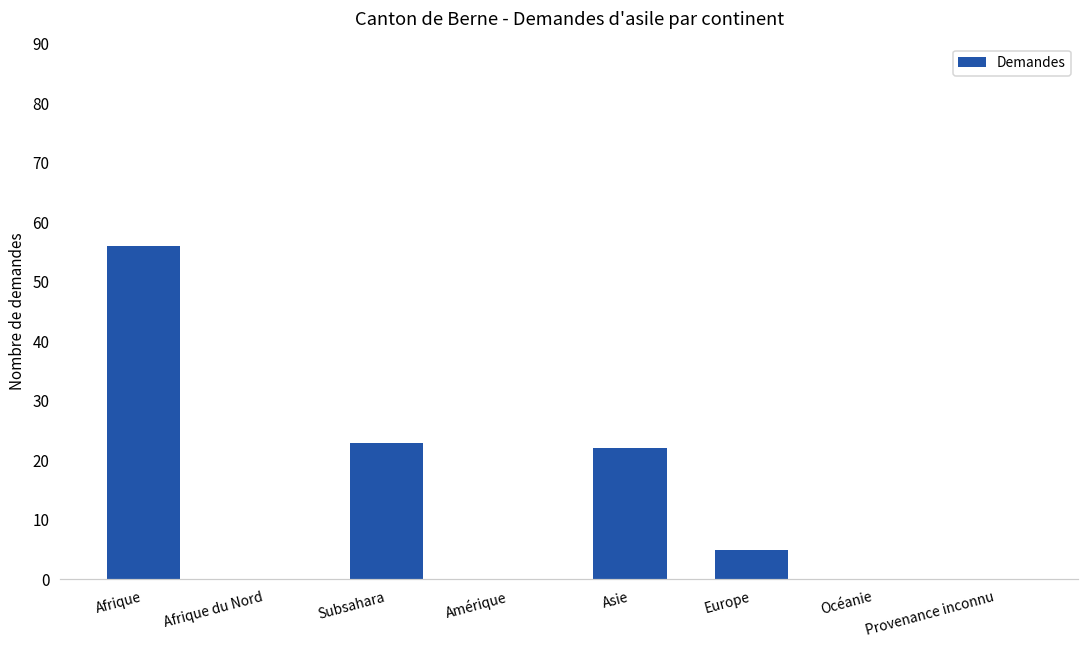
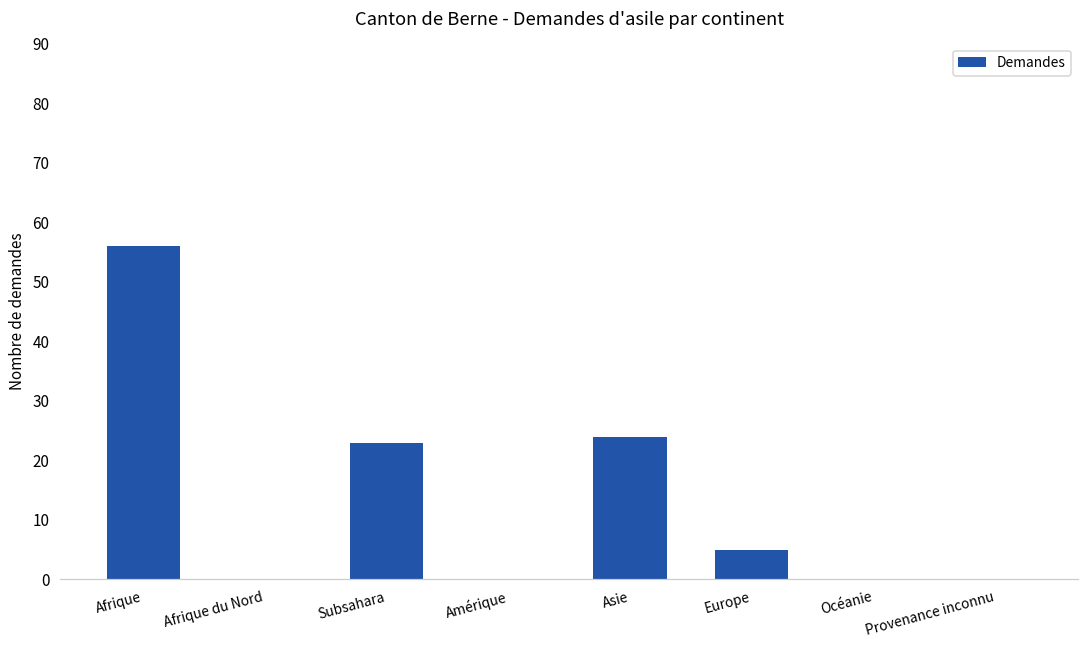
  {
    "Afrique": 56,
    "Afrique du Nord": 0,
    "Subsahara": 23,
    "Amérique": 0,
-   "Asie": 22,
+   "Asie": 24,
    "Europe": 5,
    "Océanie": 0,
    "Provenance inconnu": 0
  }
